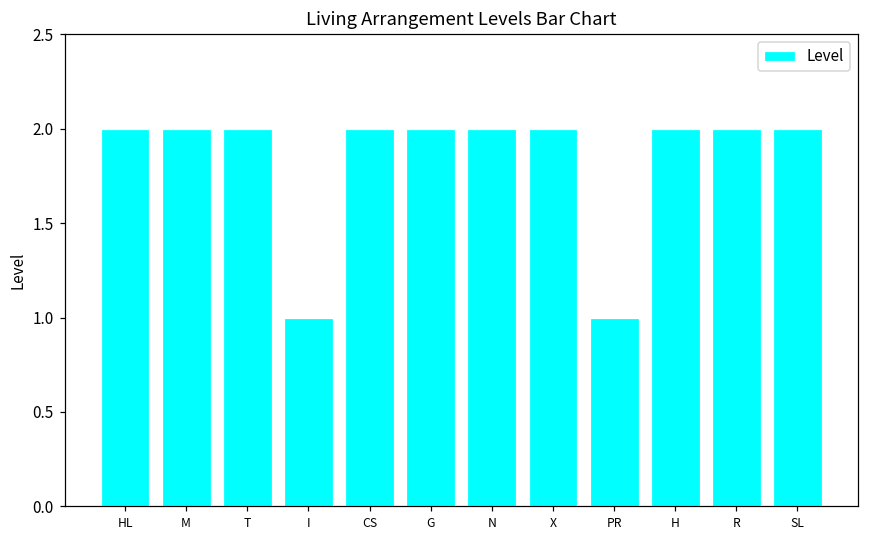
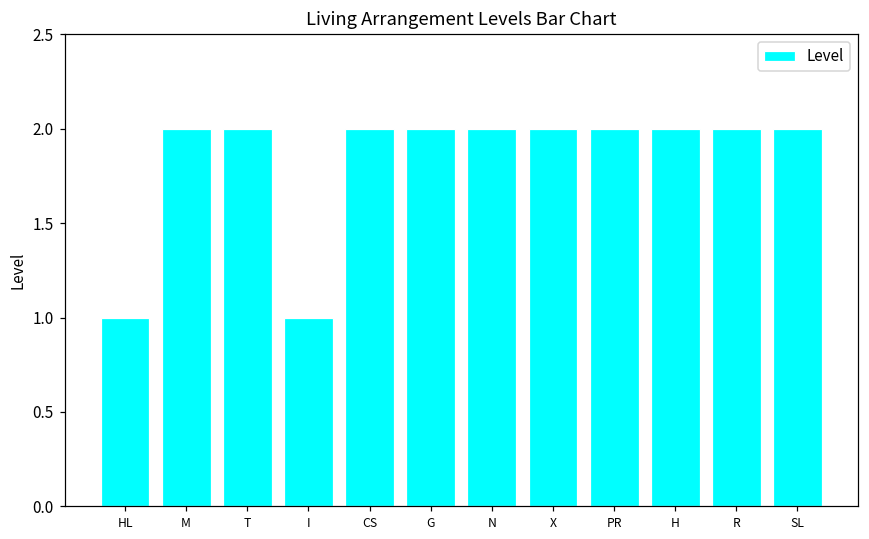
  {
-   "HL": 2,
+   "HL": 1,
    "M": 2,
    "T": 2,
    "I": 1,
    "CS": 2,
    "G": 2,
    "N": 2,
    "X": 2,
-   "PR": 1,
+   "PR": 2,
    "H": 2,
    "R": 2,
    "SL": 2
  }
